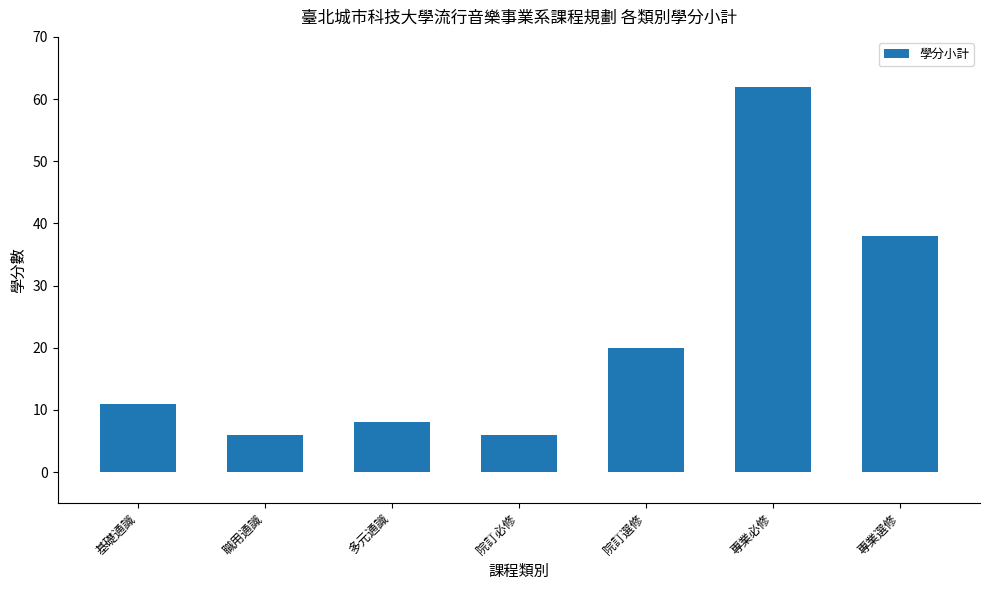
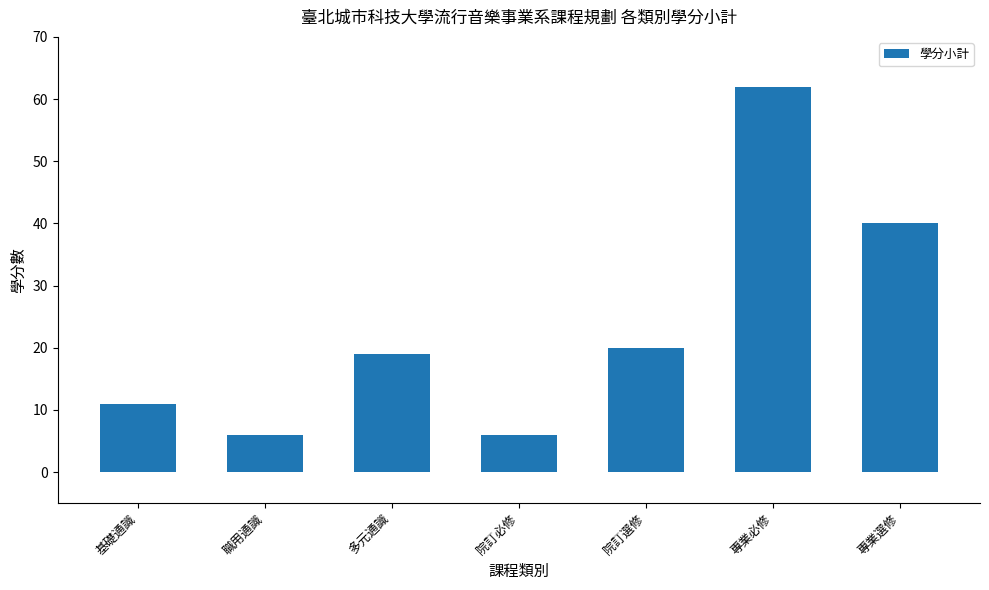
  {
    "基礎通識": 11,
    "職用通識": 6,
-   "多元通識": 8,
+   "多元通識": 19,
    "院訂必修": 6,
    "院訂選修": 20,
    "專業必修": 62,
-   "專業選修": 38
+   "專業選修": 40
  }
